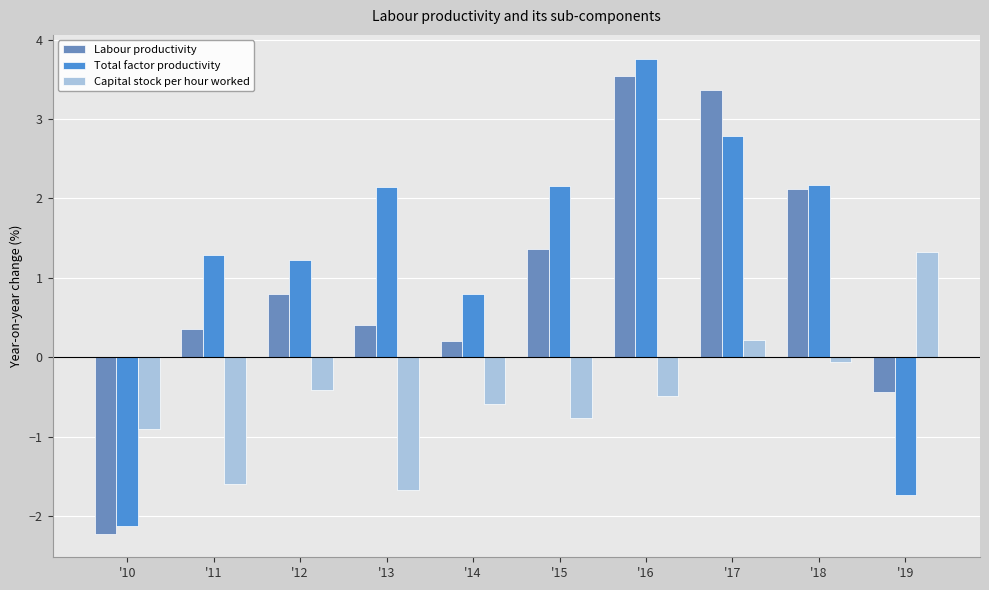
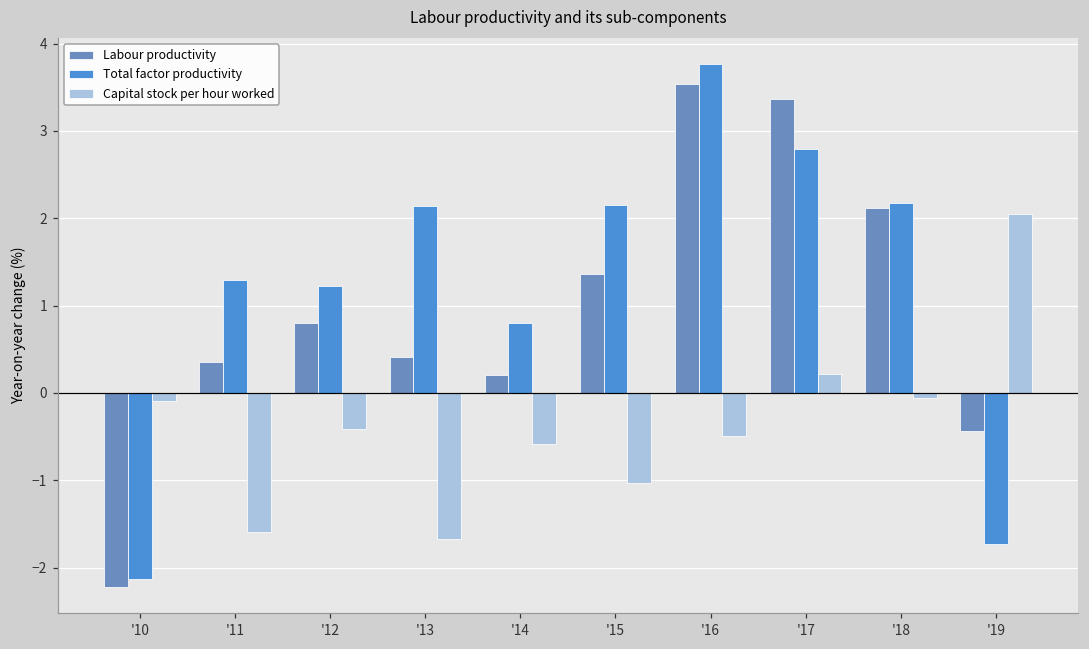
  {
    "Capital stock per hour worked": {
-     "'10": -0.9,
+     "'10": -0.1,
      "'11": -1.6,
      "'12": -0.4,
      "'13": -1.7,
      "'14": -0.6,
-     "'15": -0.8,
+     "'15": -1.0,
      "'16": -0.5,
      "'17": 0.2,
      "'18": -0.1,
-     "'19": 1.3
+     "'19": 2.1
    }
  }
